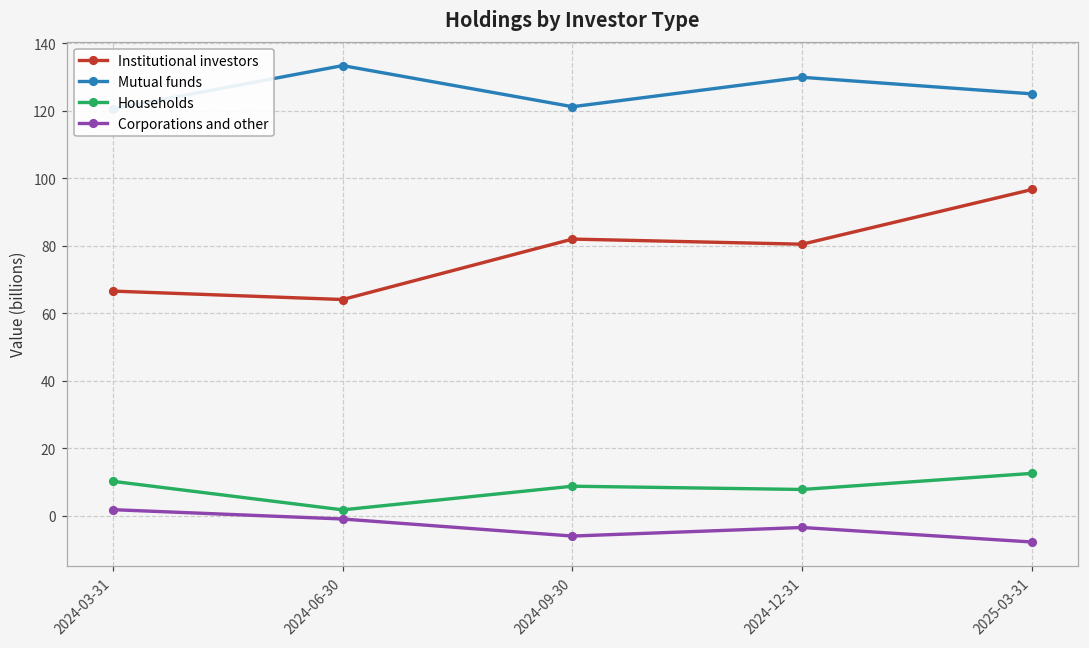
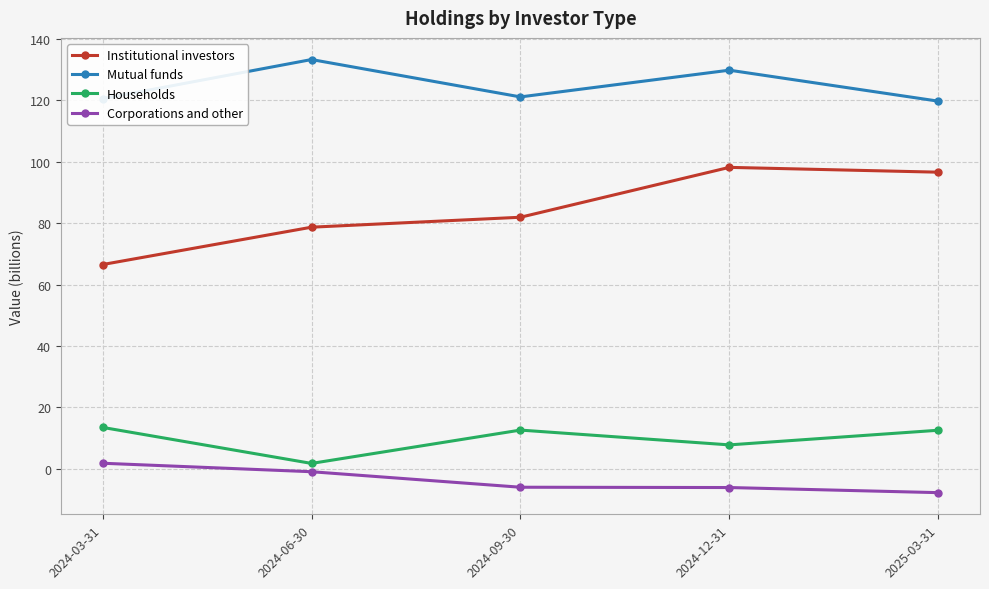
  {
    "Institutional investors": {
      "2024-03-31": 67,
-     "2024-06-30": 64,
+     "2024-06-30": 79,
      "2024-09-30": 82,
-     "2024-12-31": 80,
+     "2024-12-31": 98,
      "2025-03-31": 97
    },
    "Mutual funds": {
      "2024-06-30": 133,
      "2024-09-30": 121,
      "2024-12-31": 130,
-     "2025-03-31": 125
+     "2025-03-31": 120
    },
    "Households": {
-     "2024-03-31": 10,
+     "2024-03-31": 13,
      "2024-06-30": 2,
-     "2024-09-30": 9,
+     "2024-09-30": 13,
      "2024-12-31": 8,
      "2025-03-31": 13
    },
    "Corporations and other": {
      "2024-03-31": 2,
      "2024-06-30": -1,
      "2024-09-30": -6,
-     "2024-12-31": -4,
+     "2024-12-31": -6,
      "2025-03-31": -8
    }
  }
